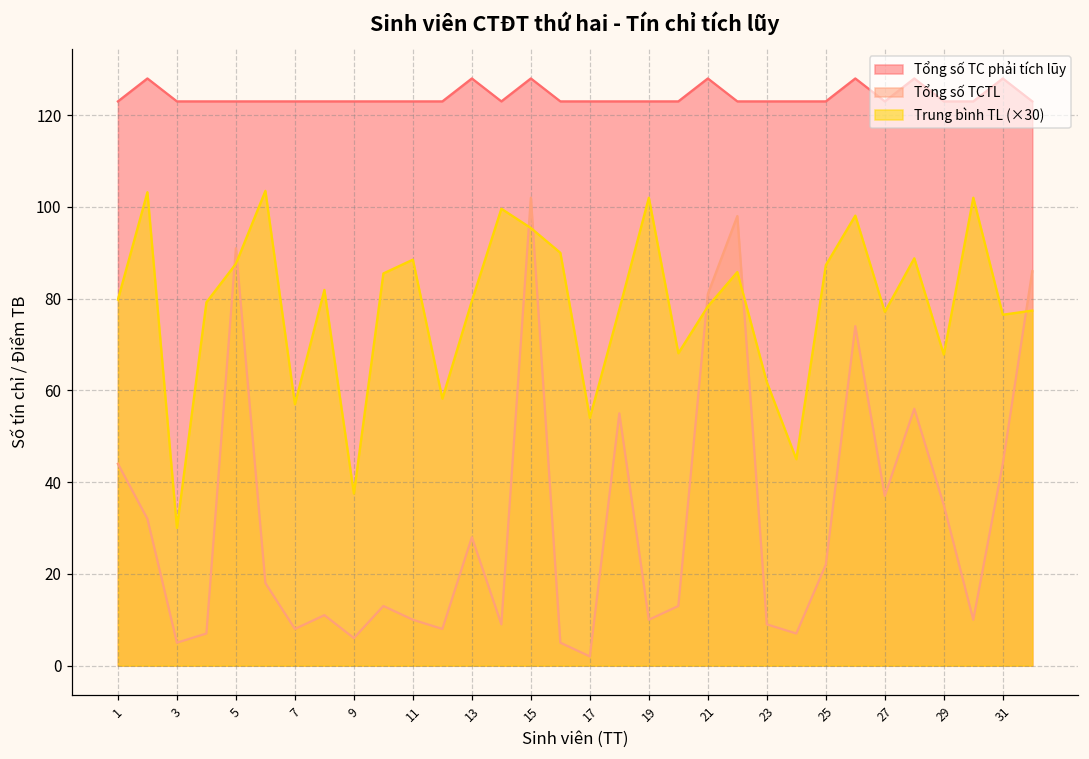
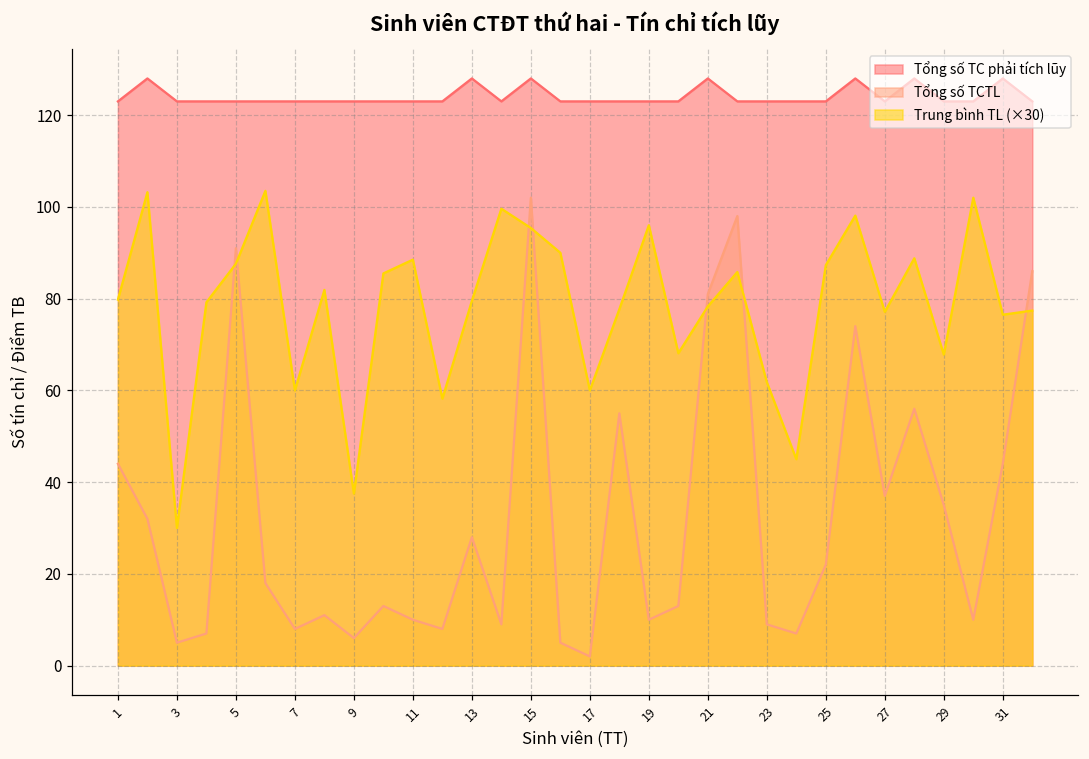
  {
    "Trung bình TL (×30)": {
      "1": 80,
      "3": 30,
      "5": 88,
-     "7": 57,
+     "7": 60,
      "9": 38,
      "11": 89,
      "13": 80,
      "15": 95,
-     "17": 54,
-     "19": 102,
+     "17": 60,
+     "19": 96,
      "21": 78,
      "23": 62,
      "25": 87,
      "27": 77,
      "29": 68,
      "31": 77
    }
  }
